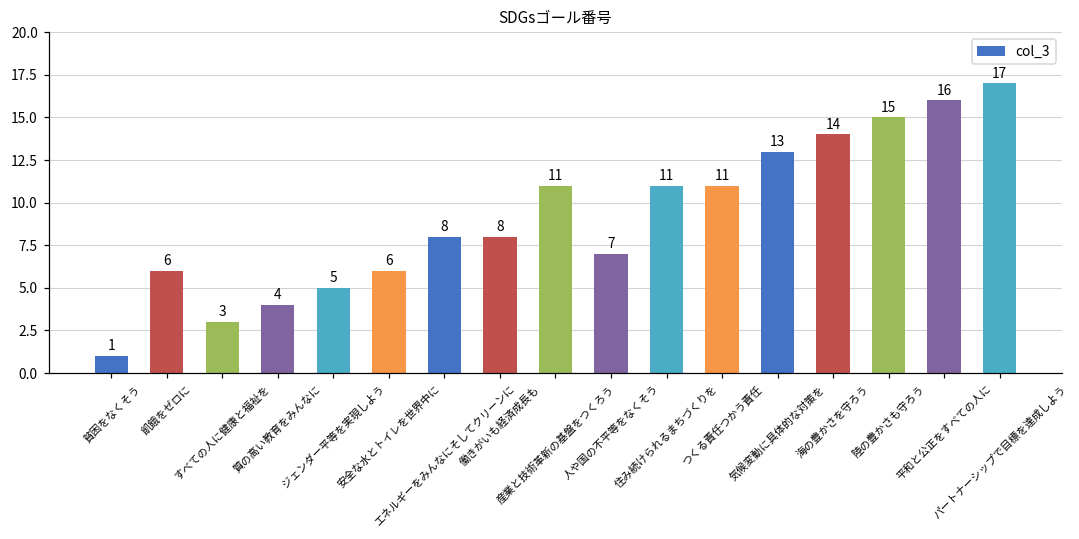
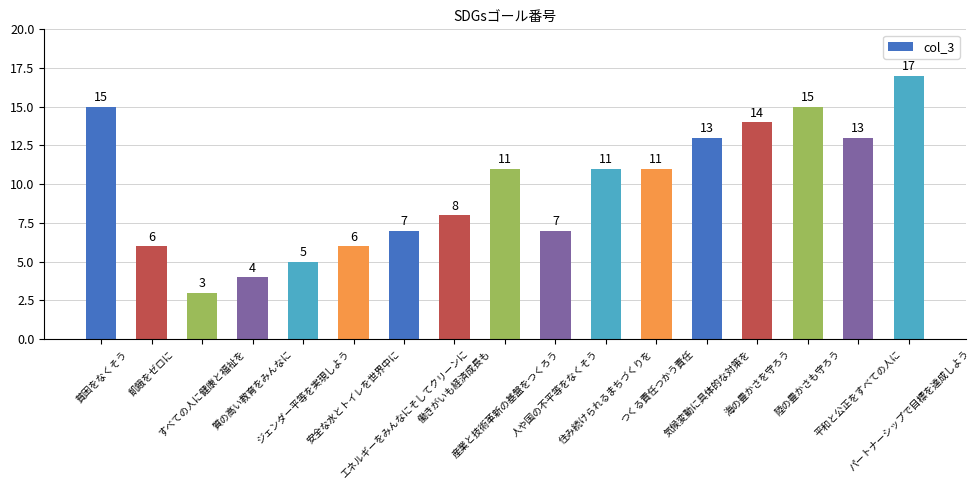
  {
-   "貧困をなくそう": 1,
+   "貧困をなくそう": 15,
    "飢餓をゼロに": 6,
    "すべての人に健康と福祉を": 3,
    "質の高い教育をみんなに": 4,
    "ジェンダー平等を実現しよう": 5,
    "安全な水とトイレを世界中に": 6,
-   "エネルギーをみんなにそしてクリーンに": 8,
+   "エネルギーをみんなにそしてクリーンに": 7,
    "働きがいも経済成長も": 8,
    "産業と技術革新の基盤をつくろう": 11,
    "人や国の不平等をなくそう": 7,
    "住み続けられるまちづくりを": 11,
    "つくる責任つかう責任": 11,
    "気候変動に具体的な対策を": 13,
    "海の豊かさを守ろう": 14,
    "陸の豊かさも守ろう": 15,
-   "平和と公正をすべての人に": 16,
+   "平和と公正をすべての人に": 13,
    "パートナーシップで目標を達成しよう": 17
  }
